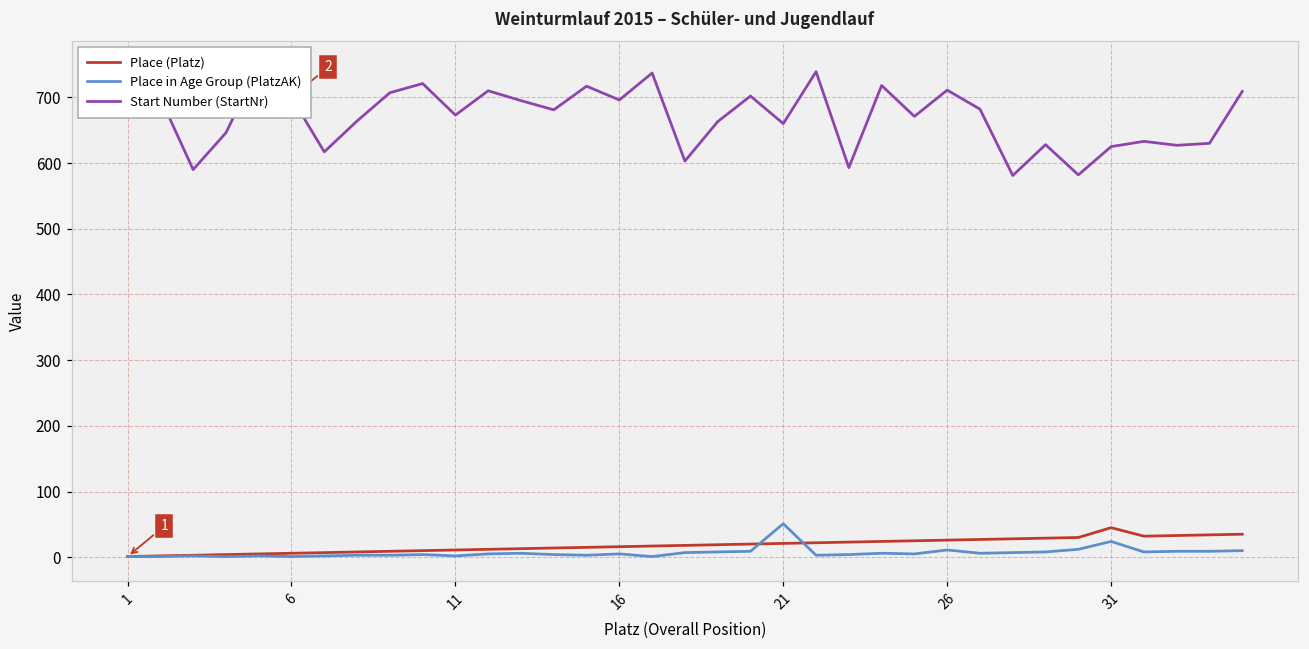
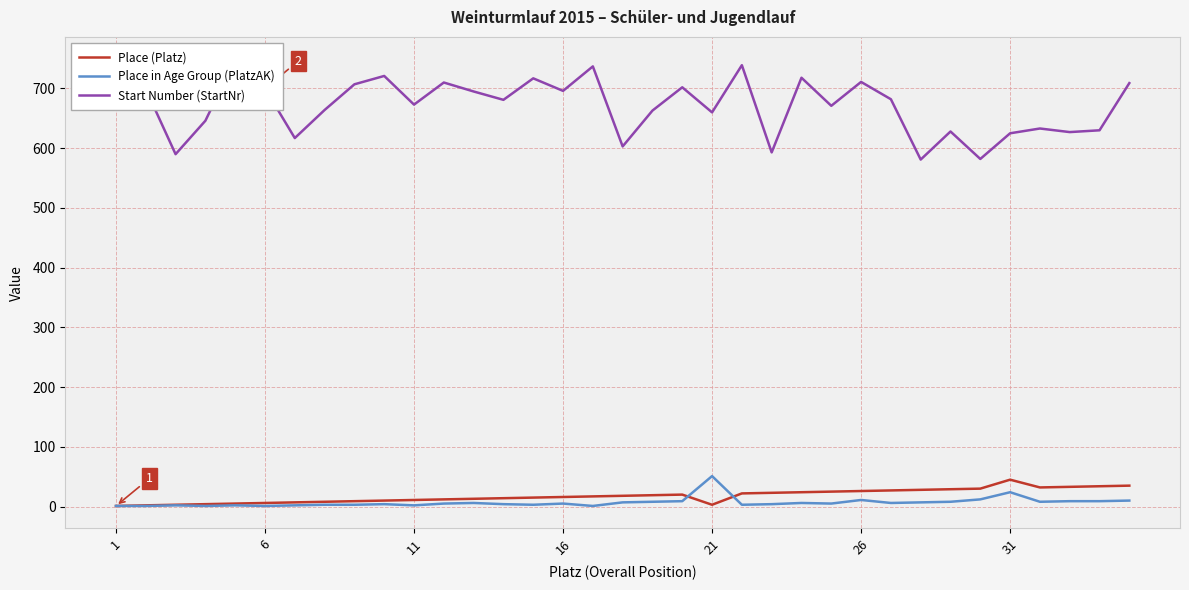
  {
    "Place (Platz)": {
      "6": 10,
      "11": 10,
      "16": 20,
-     "21": 20,
+     "21": 0,
      "26": 30,
      "31": 50
    },
    "Place in Age Group (PlatzAK)": {
      "6": 0,
      "11": 0,
      "16": 10,
      "21": 50,
      "26": 10,
      "31": 20
    },
    "Start Number (StartNr)": {
      "11": 670,
      "16": 700,
      "21": 660,
      "26": 710,
      "31": 630
    }
  }
